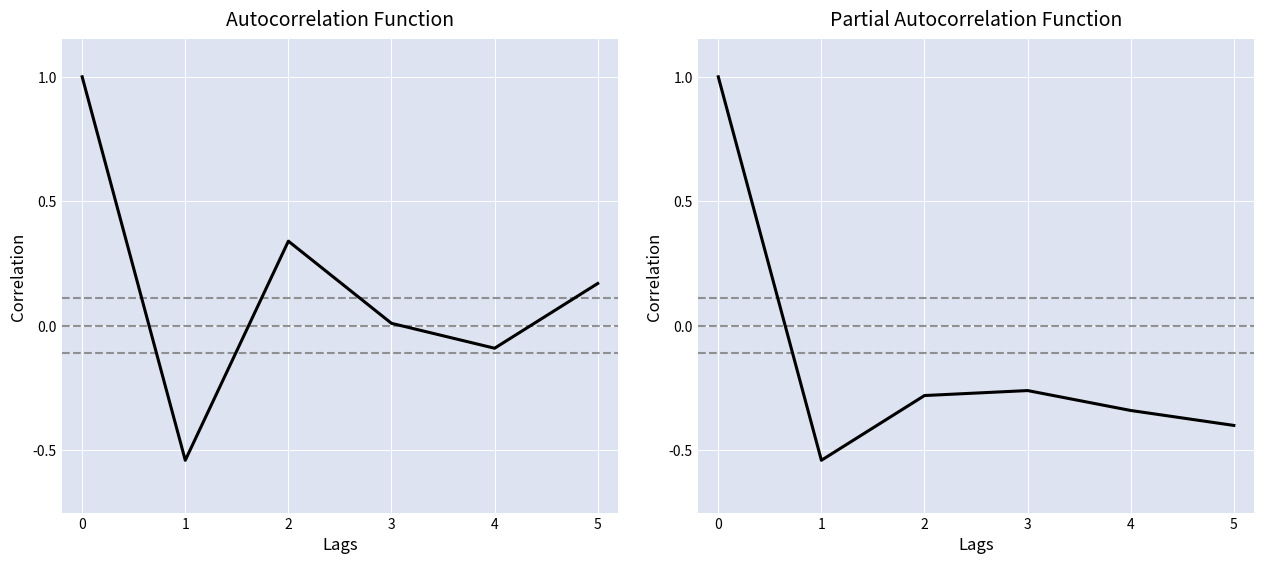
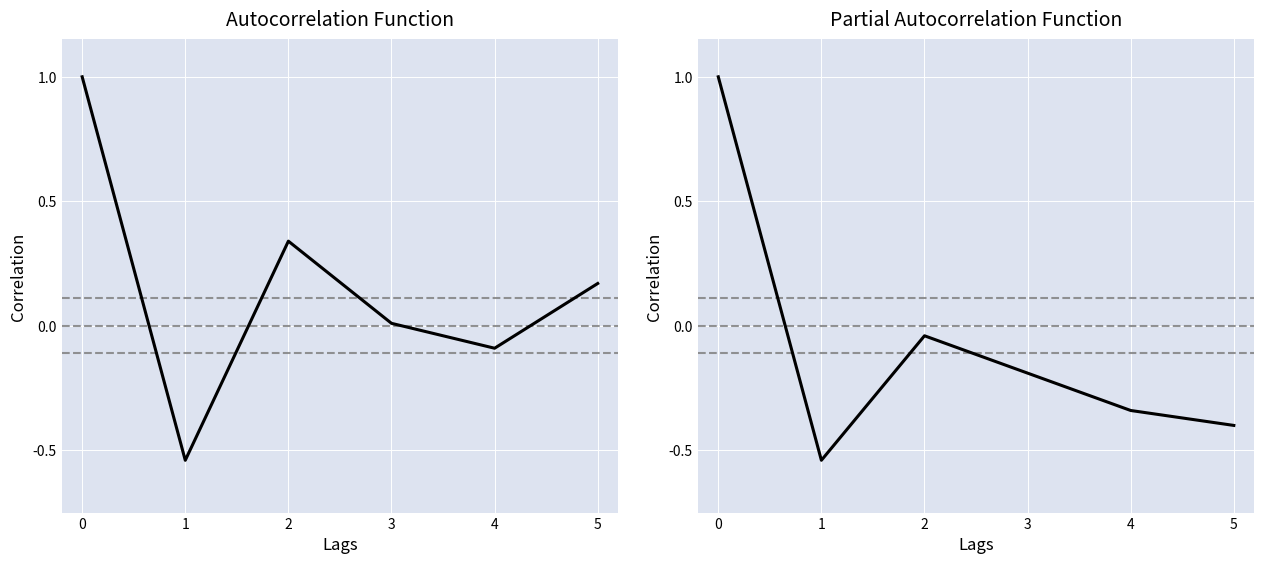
  {
    "Autocorrelation Function": {
      "0": 1.00,
      "1": -0.54,
      "2": 0.34,
      "3": 0.01,
      "4": -0.09,
      "5": 0.17
    },
    "Partial Autocorrelation Function": {
      "0": 1.00,
      "1": -0.54,
-     "2": -0.28,
-     "3": -0.26,
+     "2": -0.04,
+     "3": -0.19,
      "4": -0.34,
      "5": -0.40
    }
  }
